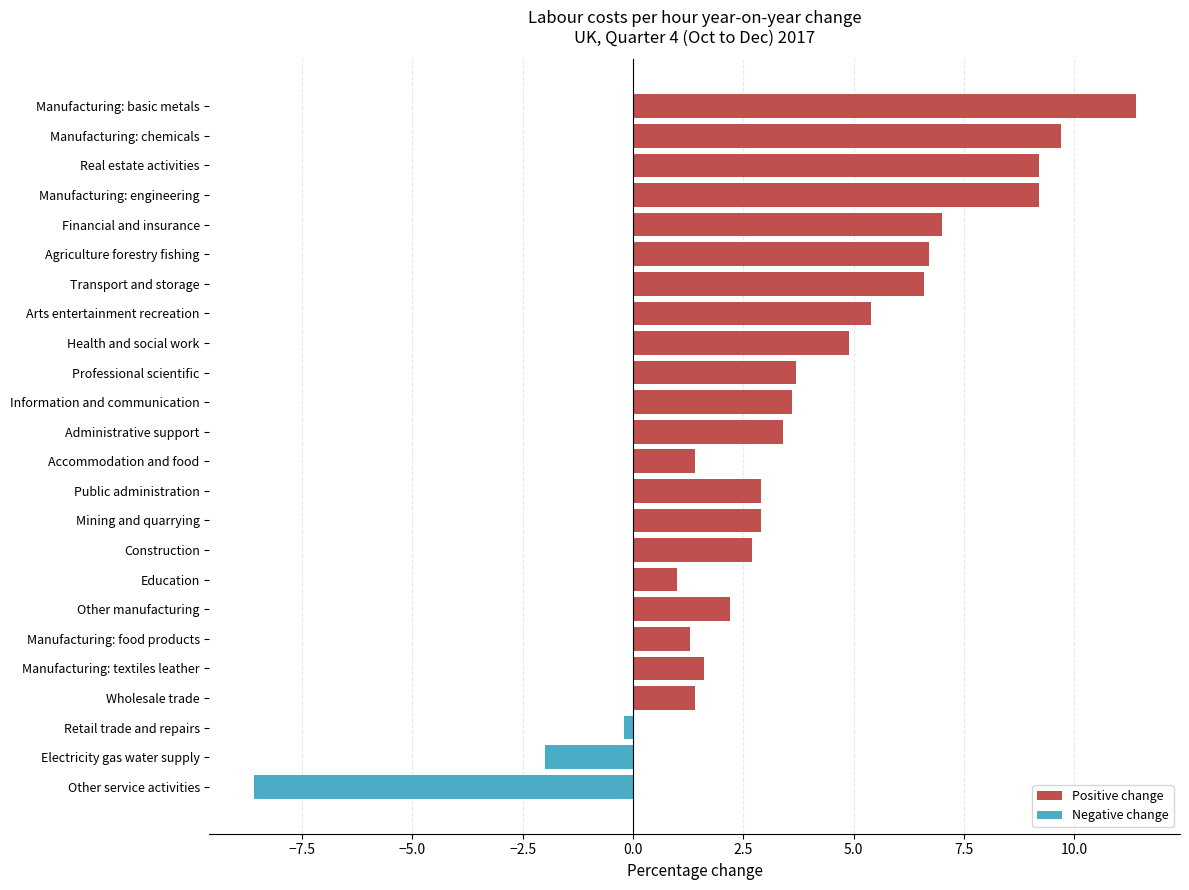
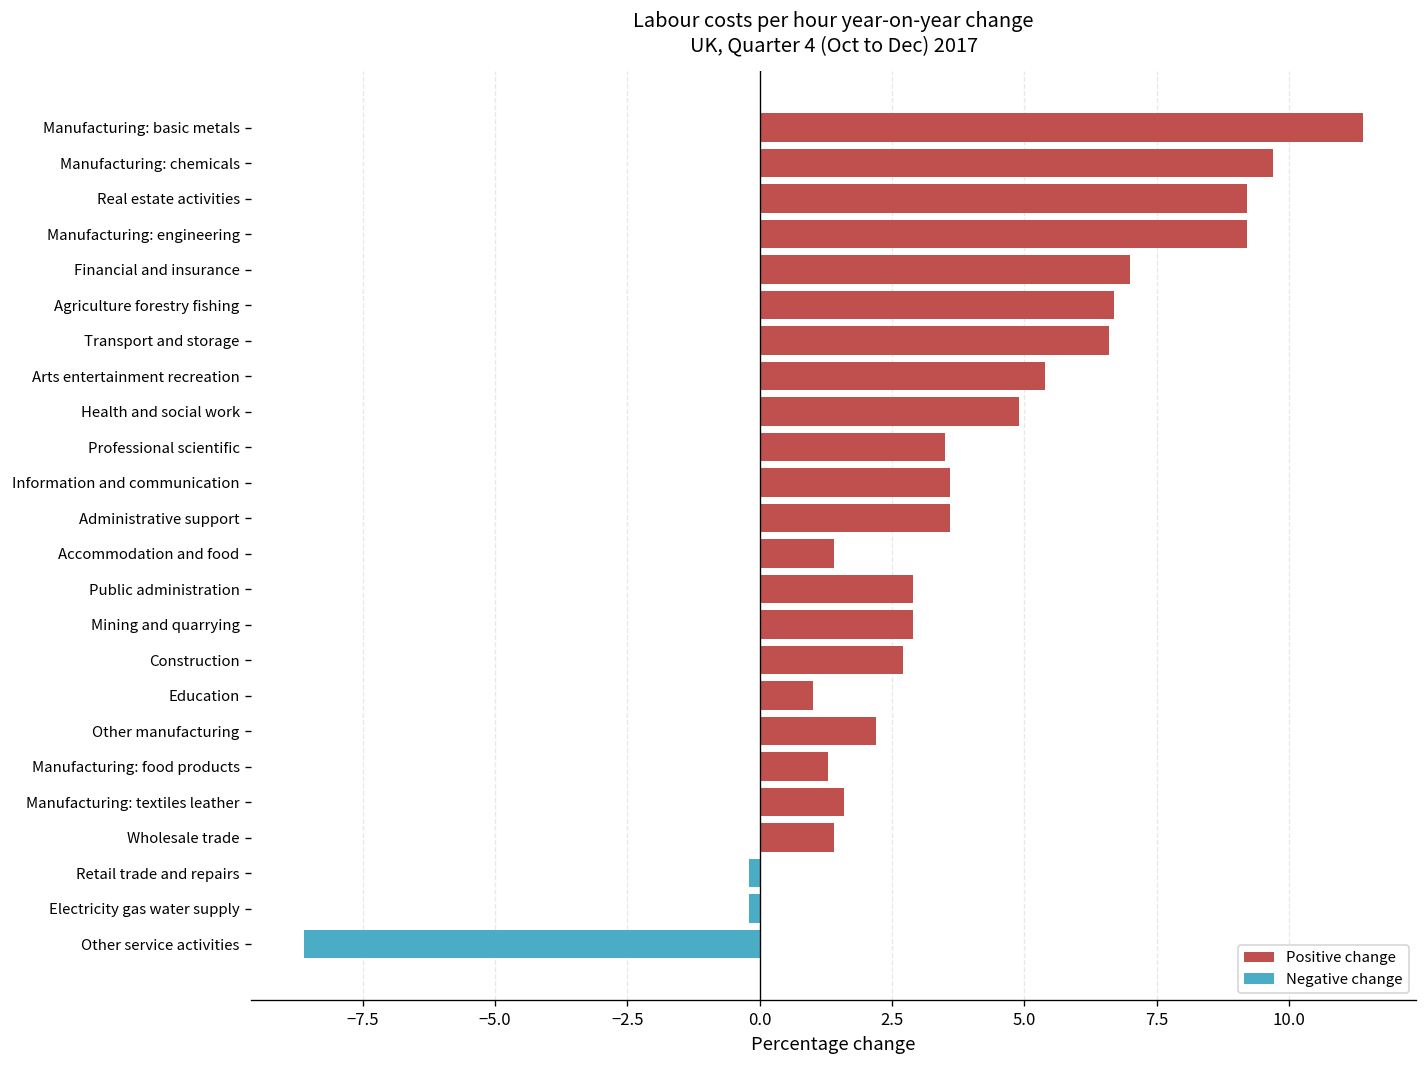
  {
    "Positive change": {
      "Manufacturing: basic metals": 11.4,
      "Manufacturing: chemicals": 9.7,
      "Real estate activities": 9.2,
      "Manufacturing: engineering": 9.2,
      "Financial and insurance": 7.0,
      "Agriculture forestry fishing": 6.7,
      "Transport and storage": 6.6,
      "Arts entertainment recreation": 5.4,
      "Health and social work": 4.9,
-     "Professional scientific": 3.7,
+     "Professional scientific": 3.5,
      "Information and communication": 3.6,
-     "Administrative support": 3.4,
+     "Administrative support": 3.6,
      "Accommodation and food": 1.4,
      "Public administration": 2.9,
      "Mining and quarrying": 2.9,
      "Construction": 2.7,
      "Education": 1.0,
      "Other manufacturing": 2.2,
      "Manufacturing: food products": 1.3,
      "Manufacturing: textiles leather": 1.6,
      "Wholesale trade": 1.4,
      "Retail trade and repairs": 0.0,
      "Electricity gas water supply": 0.0,
      "Other service activities": 0.0
    },
    "Negative change": {
      "Manufacturing: basic metals": 0.0,
      "Manufacturing: chemicals": 0.0,
      "Real estate activities": 0.0,
      "Manufacturing: engineering": 0.0,
      "Financial and insurance": 0.0,
      "Agriculture forestry fishing": 0.0,
      "Transport and storage": 0.0,
      "Arts entertainment recreation": 0.0,
      "Health and social work": 0.0,
      "Professional scientific": 0.0,
      "Information and communication": 0.0,
      "Administrative support": 0.0,
      "Accommodation and food": 0.0,
      "Public administration": 0.0,
      "Mining and quarrying": 0.0,
      "Construction": 0.0,
      "Education": 0.0,
      "Other manufacturing": 0.0,
      "Manufacturing: food products": 0.0,
      "Manufacturing: textiles leather": 0.0,
      "Wholesale trade": 0.0,
      "Retail trade and repairs": -0.2,
-     "Electricity gas water supply": -2.0,
+     "Electricity gas water supply": -0.2,
      "Other service activities": -8.6
    }
  }
